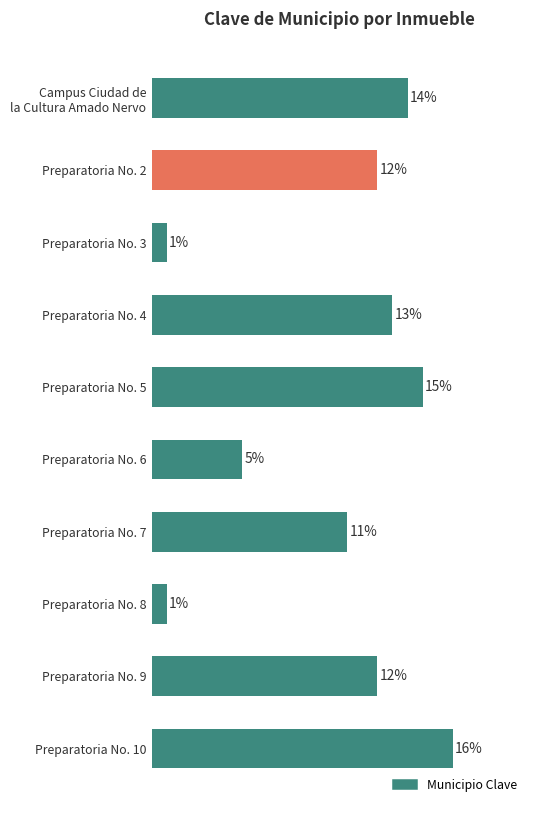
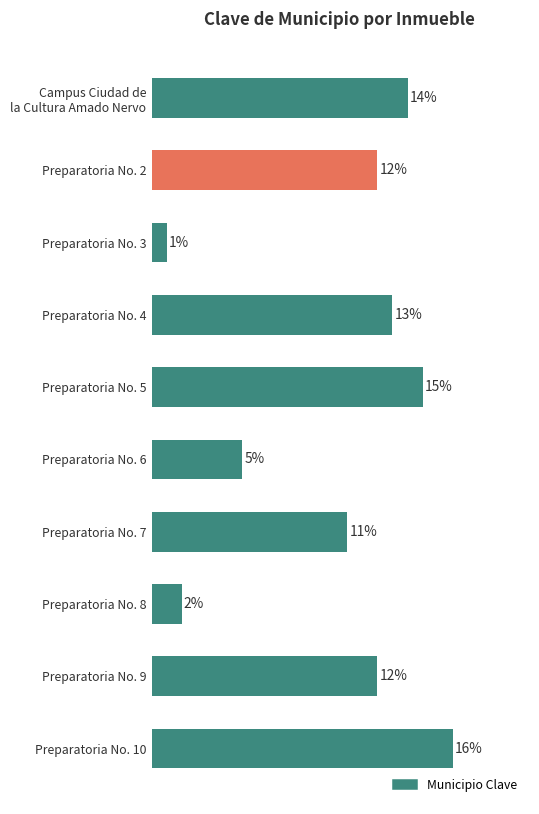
  {
    "Preparatoria No. 3": "1%",
-   "Preparatoria No. 8": "1%"
+   "Preparatoria No. 8": "2%"
  }
